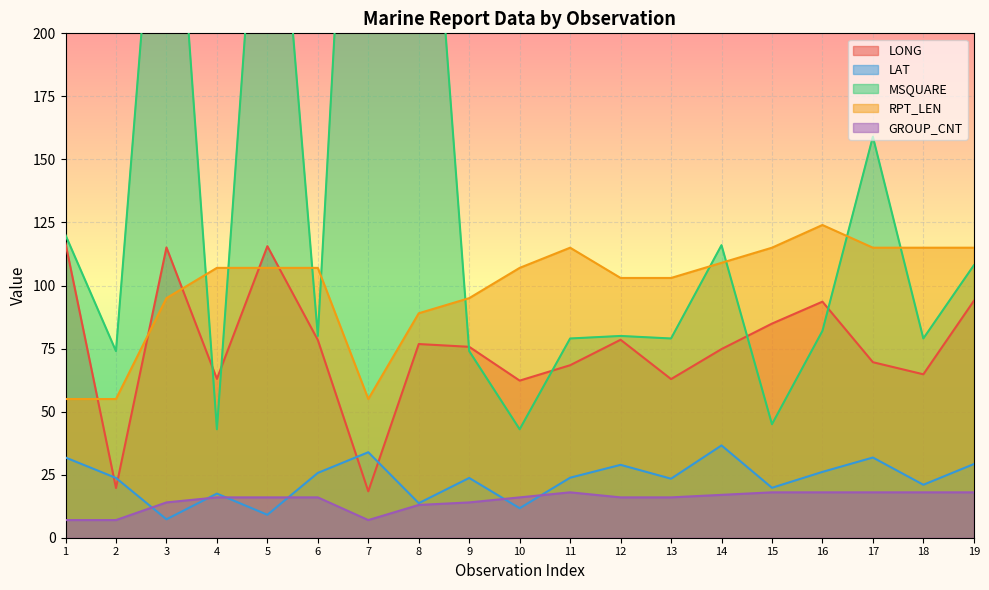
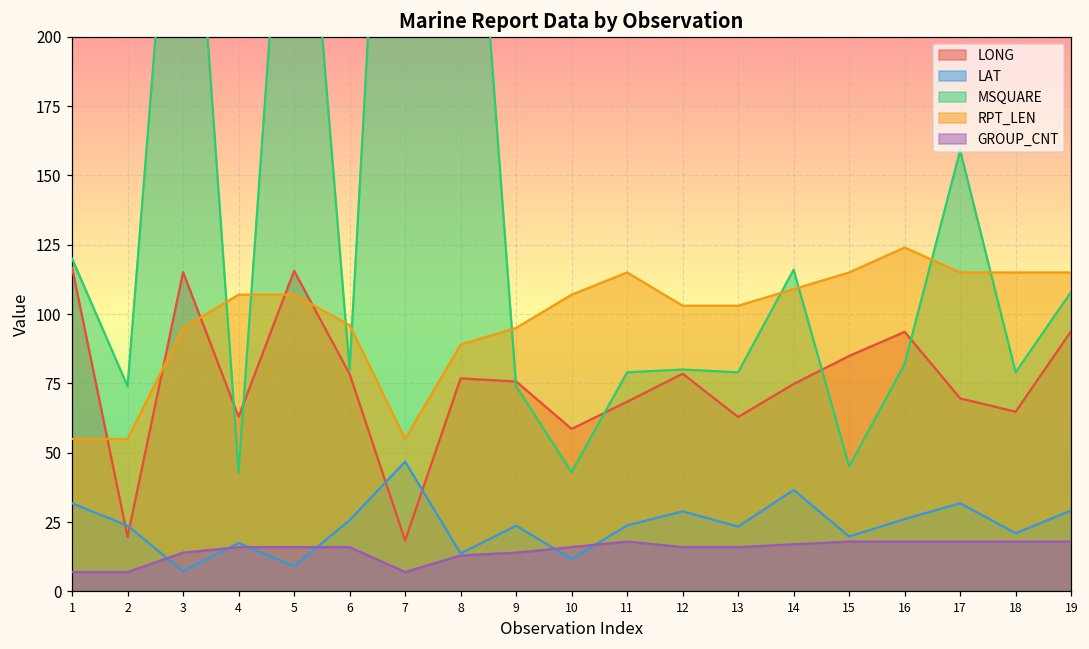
  {
    "LONG": {
      "1": 117,
      "2": 20,
      "3": 115,
      "4": 63,
      "5": 116,
      "6": 78,
      "7": 18,
      "8": 77,
      "9": 76,
-     "10": 62,
+     "10": 59,
      "11": 68,
      "12": 79,
      "13": 63,
      "14": 75,
      "15": 85,
      "16": 94,
      "17": 70,
      "18": 65,
      "19": 94
    },
    "LAT": {
      "1": 32,
      "2": 24,
      "3": 7,
      "4": 18,
      "5": 9,
      "6": 26,
-     "7": 34,
+     "7": 47,
      "9": 24,
      "10": 12,
      "11": 24,
      "12": 29,
      "13": 23,
      "14": 37,
      "15": 20,
      "16": 26,
      "17": 32,
      "18": 21,
      "19": 29
    },
    "MSQUARE": {
      "1": 120,
      "2": 74,
      "4": 43,
      "6": 80,
      "9": 74,
      "10": 43,
      "11": 79,
      "12": 80,
      "13": 79,
      "14": 116,
      "15": 45,
      "16": 82,
      "18": 79,
      "19": 108
    },
    "RPT_LEN": {
      "1": 55,
      "2": 55,
      "3": 95,
      "4": 107,
      "5": 107,
-     "6": 107,
+     "6": 96,
      "7": 55,
      "8": 89,
      "9": 95,
      "10": 107,
      "11": 115,
      "12": 103,
      "13": 103,
      "14": 109,
      "15": 115,
      "16": 124,
      "17": 115,
      "18": 115,
      "19": 115
    },
    "GROUP_CNT": {
      "1": 7,
      "2": 7,
      "3": 14,
      "4": 16,
      "5": 16,
      "6": 16,
      "7": 7,
      "9": 14,
      "10": 16,
      "11": 18,
      "12": 16,
      "13": 16,
      "14": 17,
      "15": 18,
      "16": 18,
      "17": 18,
      "18": 18,
      "19": 18
    }
  }
